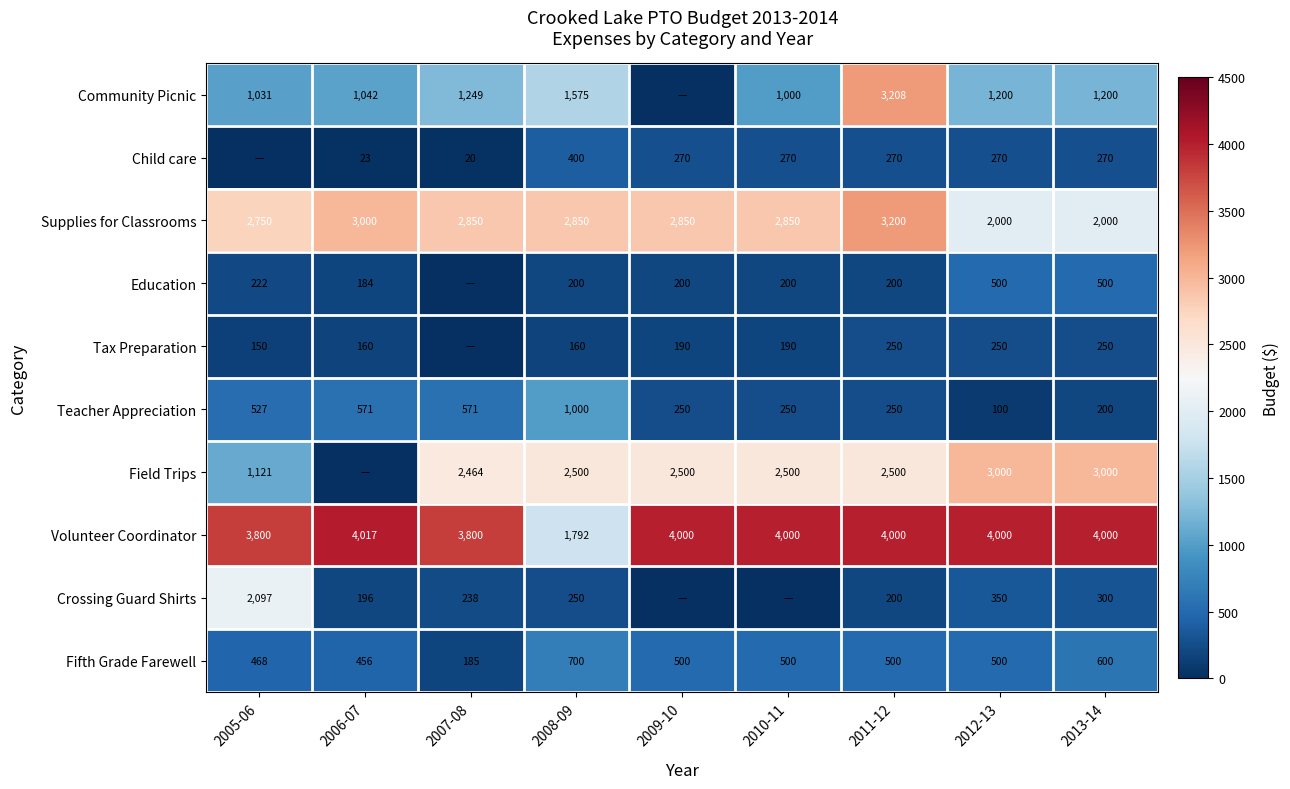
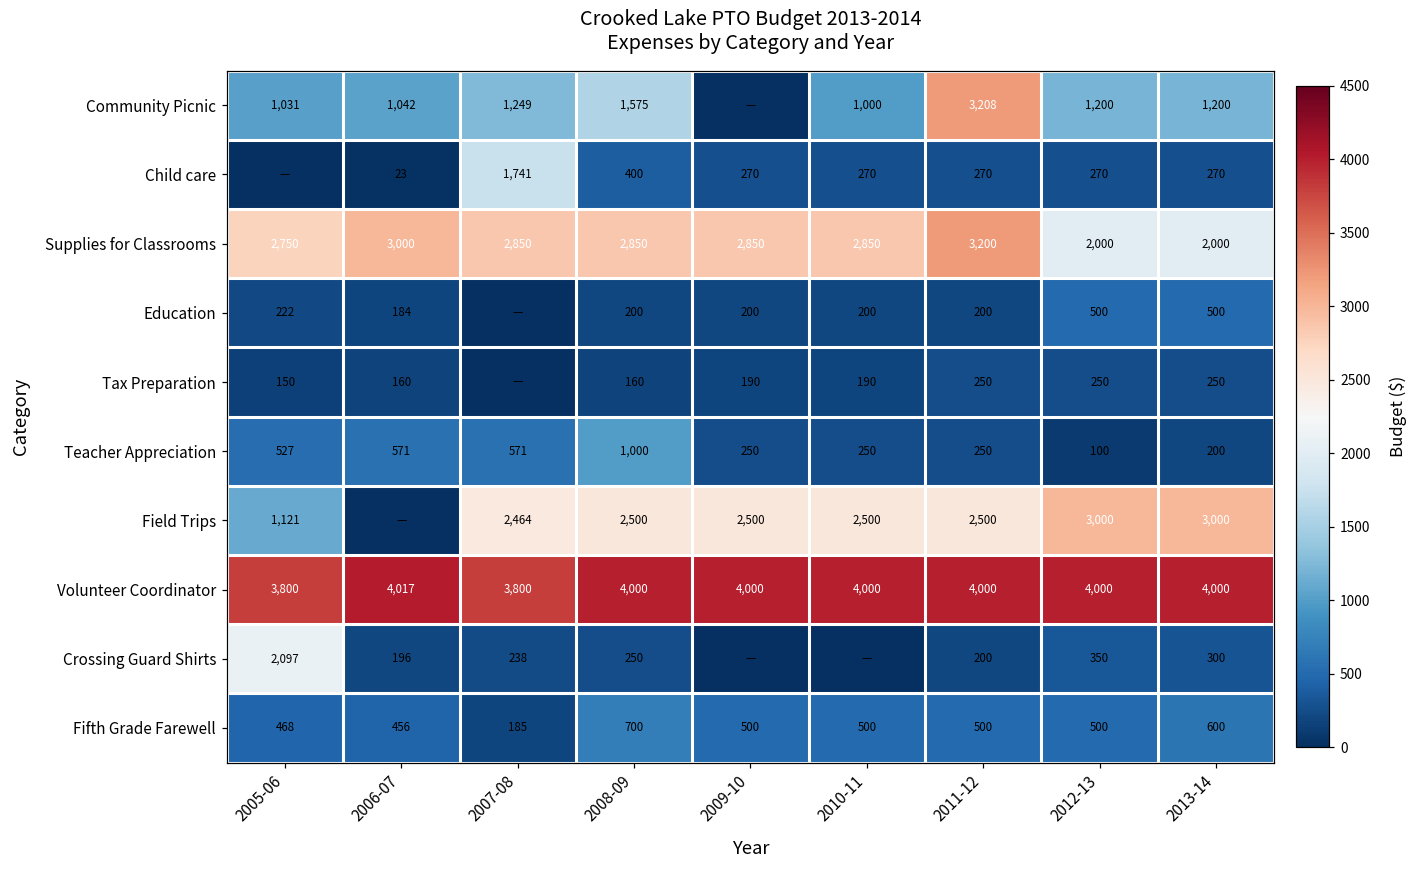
  {
    "Community Picnic": {
      "2005-06": "1,031",
      "2006-07": "1,042",
      "2007-08": "1,249",
      "2008-09": "1,575",
      "2010-11": "1,000",
      "2011-12": "3,208",
      "2012-13": "1,200",
      "2013-14": "1,200"
    },
    "Child care": {
      "2006-07": "23",
-     "2007-08": "20",
+     "2007-08": "1,741",
      "2008-09": "400",
      "2009-10": "270",
      "2010-11": "270",
      "2011-12": "270",
      "2012-13": "270",
      "2013-14": "270"
    },
    "Supplies for Classrooms": {
      "2005-06": "2,750",
      "2006-07": "3,000",
      "2007-08": "2,850",
      "2008-09": "2,850",
      "2009-10": "2,850",
      "2010-11": "2,850",
      "2011-12": "3,200",
      "2012-13": "2,000",
      "2013-14": "2,000"
    },
    "Education": {
      "2005-06": "222",
      "2006-07": "184",
      "2008-09": "200",
      "2009-10": "200",
      "2010-11": "200",
      "2011-12": "200",
      "2012-13": "500",
      "2013-14": "500"
    },
    "Tax Preparation": {
      "2005-06": "150",
      "2006-07": "160",
      "2008-09": "160",
      "2009-10": "190",
      "2010-11": "190",
      "2011-12": "250",
      "2012-13": "250",
      "2013-14": "250"
    },
    "Teacher Appreciation": {
      "2005-06": "527",
      "2006-07": "571",
      "2007-08": "571",
      "2008-09": "1,000",
      "2009-10": "250",
      "2010-11": "250",
      "2011-12": "250",
      "2012-13": "100",
      "2013-14": "200"
    },
    "Field Trips": {
      "2005-06": "1,121",
      "2007-08": "2,464",
      "2008-09": "2,500",
      "2009-10": "2,500",
      "2010-11": "2,500",
      "2011-12": "2,500",
      "2012-13": "3,000",
      "2013-14": "3,000"
    },
    "Volunteer Coordinator": {
      "2005-06": "3,800",
      "2006-07": "4,017",
      "2007-08": "3,800",
-     "2008-09": "1,792",
+     "2008-09": "4,000",
      "2009-10": "4,000",
      "2010-11": "4,000",
      "2011-12": "4,000",
      "2012-13": "4,000",
      "2013-14": "4,000"
    },
    "Crossing Guard Shirts": {
      "2005-06": "2,097",
      "2006-07": "196",
      "2007-08": "238",
      "2008-09": "250",
      "2011-12": "200",
      "2012-13": "350",
      "2013-14": "300"
    },
    "Fifth Grade Farewell": {
      "2005-06": "468",
      "2006-07": "456",
      "2007-08": "185",
      "2008-09": "700",
      "2009-10": "500",
      "2010-11": "500",
      "2011-12": "500",
      "2012-13": "500",
      "2013-14": "600"
    }
  }
